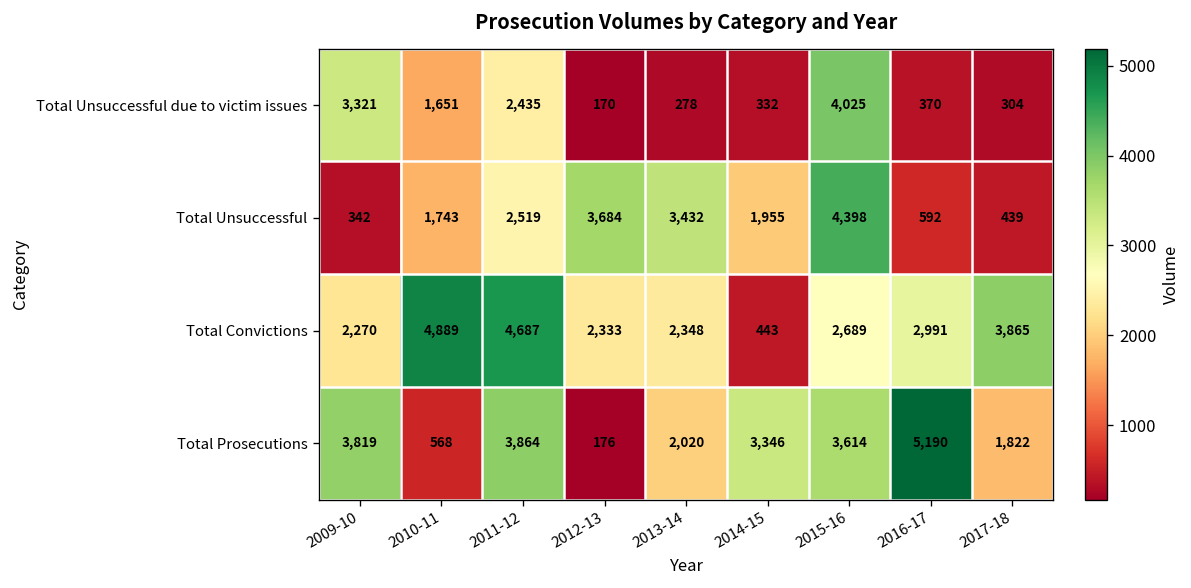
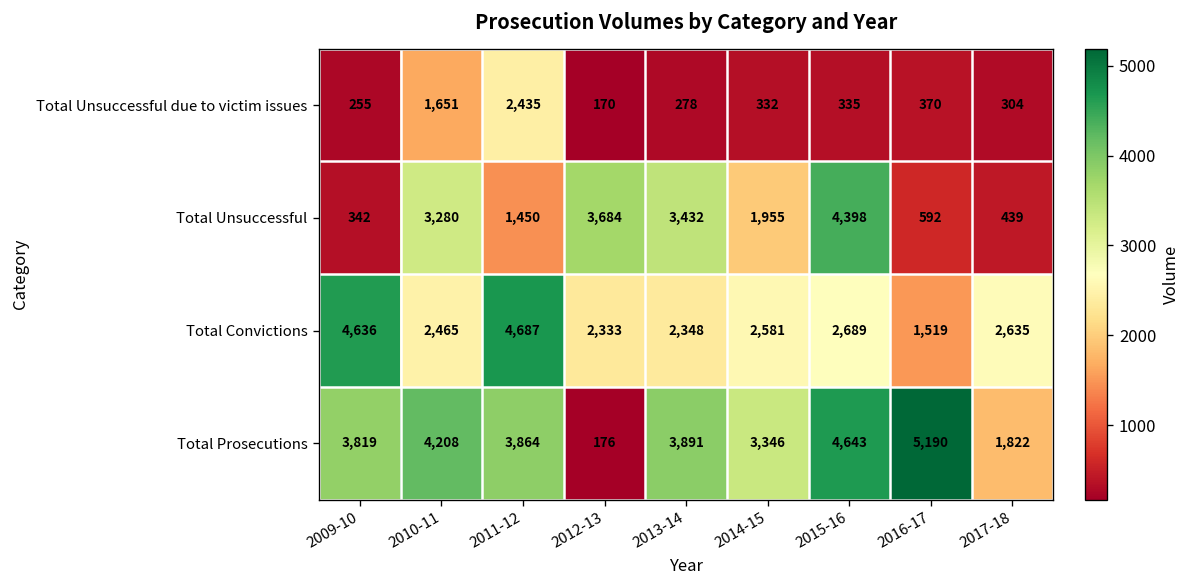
  {
    "Total Unsuccessful due to victim issues": {
-     "2009-10": "3,321",
+     "2009-10": "255",
      "2010-11": "1,651",
      "2011-12": "2,435",
      "2012-13": "170",
      "2013-14": "278",
      "2014-15": "332",
-     "2015-16": "4,025",
+     "2015-16": "335",
      "2016-17": "370",
      "2017-18": "304"
    },
    "Total Unsuccessful": {
      "2009-10": "342",
-     "2010-11": "1,743",
-     "2011-12": "2,519",
+     "2010-11": "3,280",
+     "2011-12": "1,450",
      "2012-13": "3,684",
      "2013-14": "3,432",
      "2014-15": "1,955",
      "2015-16": "4,398",
      "2016-17": "592",
      "2017-18": "439"
    },
    "Total Convictions": {
-     "2009-10": "2,270",
-     "2010-11": "4,889",
+     "2009-10": "4,636",
+     "2010-11": "2,465",
      "2011-12": "4,687",
      "2012-13": "2,333",
      "2013-14": "2,348",
-     "2014-15": "443",
+     "2014-15": "2,581",
      "2015-16": "2,689",
-     "2016-17": "2,991",
-     "2017-18": "3,865"
+     "2016-17": "1,519",
+     "2017-18": "2,635"
    },
    "Total Prosecutions": {
      "2009-10": "3,819",
-     "2010-11": "568",
+     "2010-11": "4,208",
      "2011-12": "3,864",
      "2012-13": "176",
-     "2013-14": "2,020",
+     "2013-14": "3,891",
      "2014-15": "3,346",
-     "2015-16": "3,614",
+     "2015-16": "4,643",
      "2016-17": "5,190",
      "2017-18": "1,822"
    }
  }
